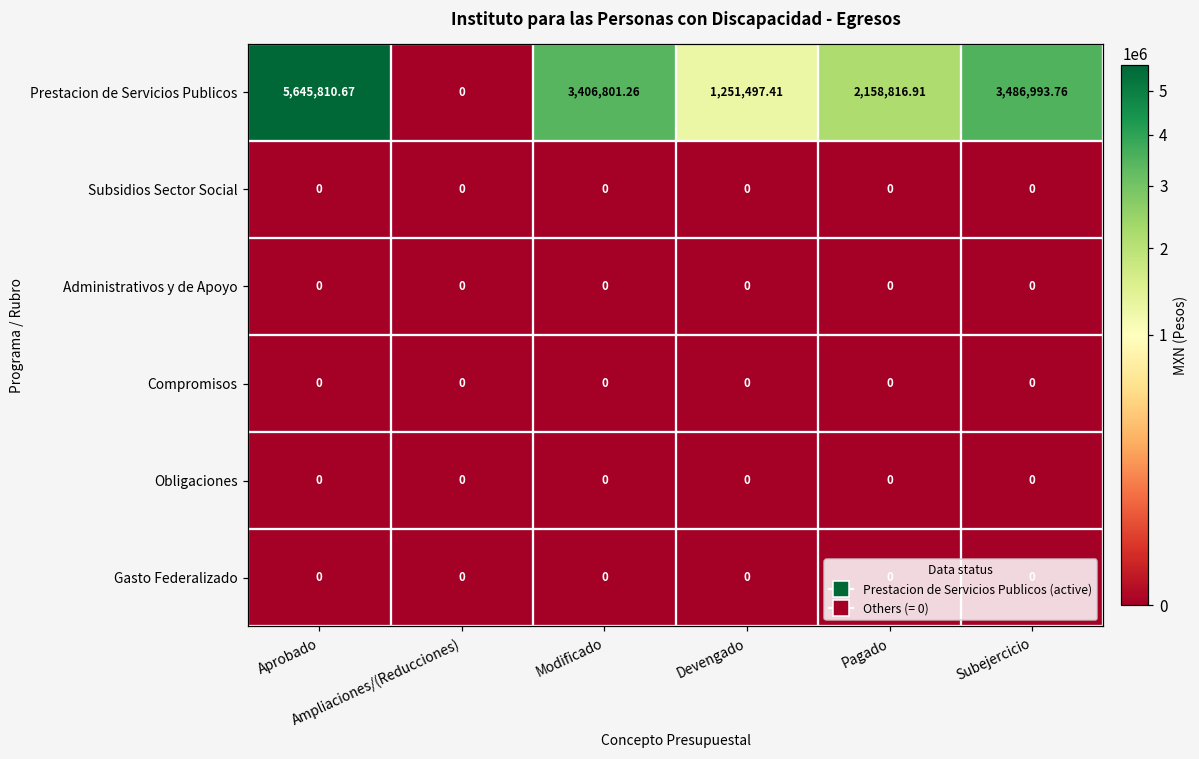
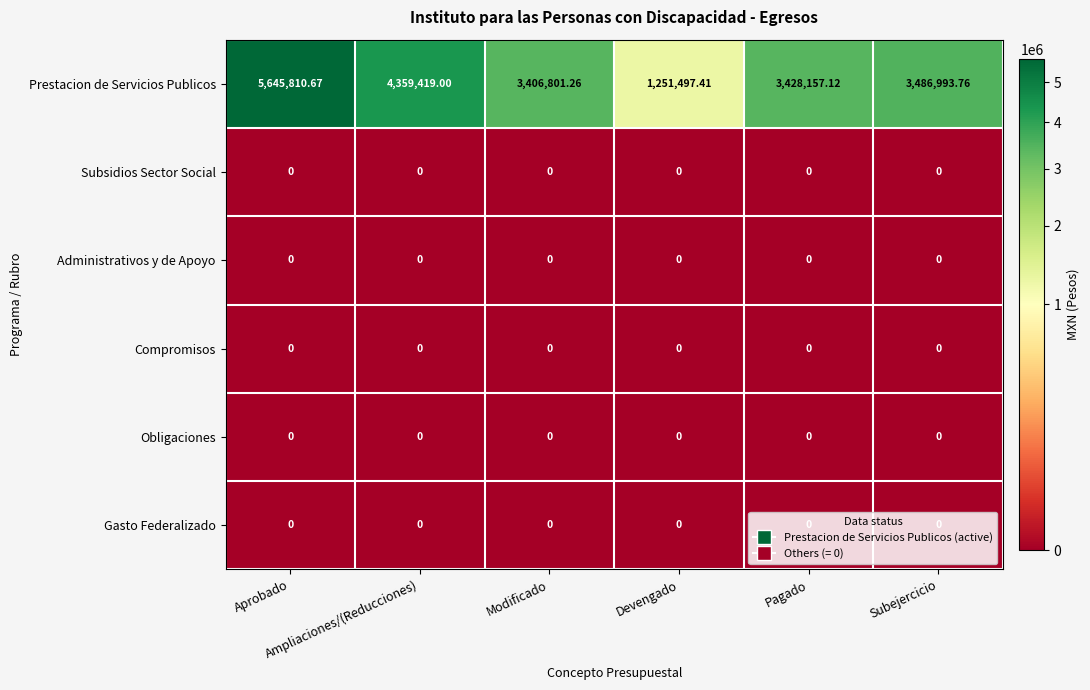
  {
    "Prestacion de Servicios Publicos": {
      "Aprobado": "5,645,810.67",
-     "Ampliaciones/(Reducciones)": "0",
+     "Ampliaciones/(Reducciones)": "4,359,419.00",
      "Modificado": "3,406,801.26",
      "Devengado": "1,251,497.41",
-     "Pagado": "2,158,816.91",
+     "Pagado": "3,428,157.12",
      "Subejercicio": "3,486,993.76"
    },
    "Subsidios Sector Social": {
      "Aprobado": "0",
      "Ampliaciones/(Reducciones)": "0",
      "Modificado": "0",
      "Devengado": "0",
      "Pagado": "0",
      "Subejercicio": "0"
    },
    "Administrativos y de Apoyo": {
      "Aprobado": "0",
      "Ampliaciones/(Reducciones)": "0",
      "Modificado": "0",
      "Devengado": "0",
      "Pagado": "0",
      "Subejercicio": "0"
    },
    "Compromisos": {
      "Aprobado": "0",
      "Ampliaciones/(Reducciones)": "0",
      "Modificado": "0",
      "Devengado": "0",
      "Pagado": "0",
      "Subejercicio": "0"
    },
    "Obligaciones": {
      "Aprobado": "0",
      "Ampliaciones/(Reducciones)": "0",
      "Modificado": "0",
      "Devengado": "0",
      "Pagado": "0",
      "Subejercicio": "0"
    },
    "Gasto Federalizado": {
      "Aprobado": "0",
      "Ampliaciones/(Reducciones)": "0",
      "Modificado": "0",
      "Devengado": "0"
    }
  }
